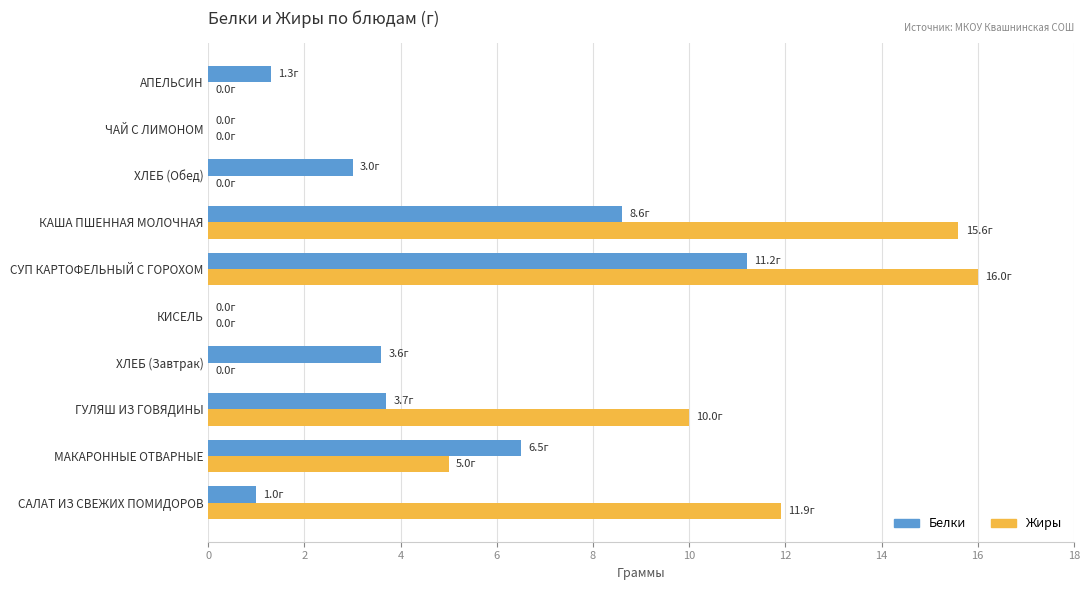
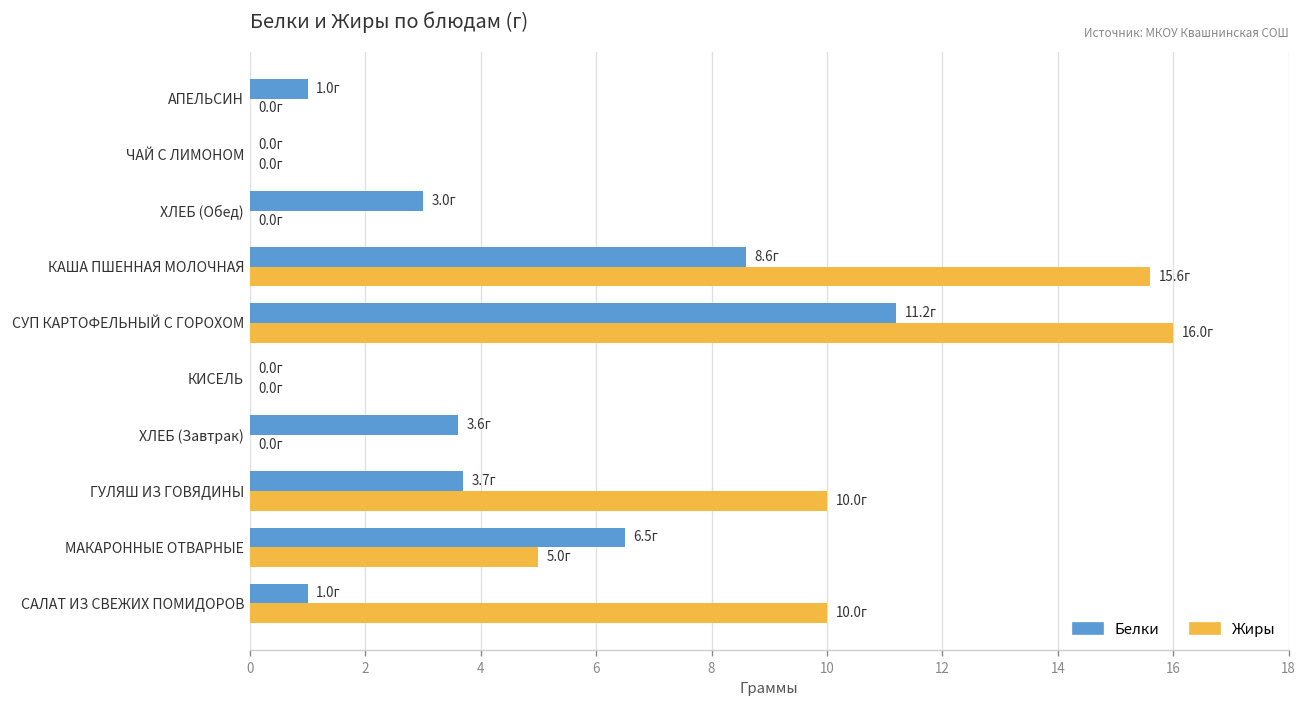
  {
    "Белки": {
-     "АПЕЛЬСИН": "1.3г",
+     "АПЕЛЬСИН": "1.0г",
      "ЧАЙ С ЛИМОНОМ": "0.0г",
      "ХЛЕБ (Обед)": "3.0г",
      "КАША ПШЕННАЯ МОЛОЧНАЯ": "8.6г",
      "СУП КАРТОФЕЛЬНЫЙ С ГОРОХОМ": "11.2г",
      "КИСЕЛЬ": "0.0г",
      "ХЛЕБ (Завтрак)": "3.6г",
      "ГУЛЯШ ИЗ ГОВЯДИНЫ": "3.7г",
      "МАКАРОННЫЕ ОТВАРНЫЕ": "6.5г",
      "САЛАТ ИЗ СВЕЖИХ ПОМИДОРОВ": "1.0г"
    },
    "Жиры": {
      "АПЕЛЬСИН": "0.0г",
      "ЧАЙ С ЛИМОНОМ": "0.0г",
      "ХЛЕБ (Обед)": "0.0г",
      "КАША ПШЕННАЯ МОЛОЧНАЯ": "15.6г",
      "СУП КАРТОФЕЛЬНЫЙ С ГОРОХОМ": "16.0г",
      "КИСЕЛЬ": "0.0г",
      "ХЛЕБ (Завтрак)": "0.0г",
      "ГУЛЯШ ИЗ ГОВЯДИНЫ": "10.0г",
      "МАКАРОННЫЕ ОТВАРНЫЕ": "5.0г",
-     "САЛАТ ИЗ СВЕЖИХ ПОМИДОРОВ": "11.9г"
+     "САЛАТ ИЗ СВЕЖИХ ПОМИДОРОВ": "10.0г"
    }
  }
